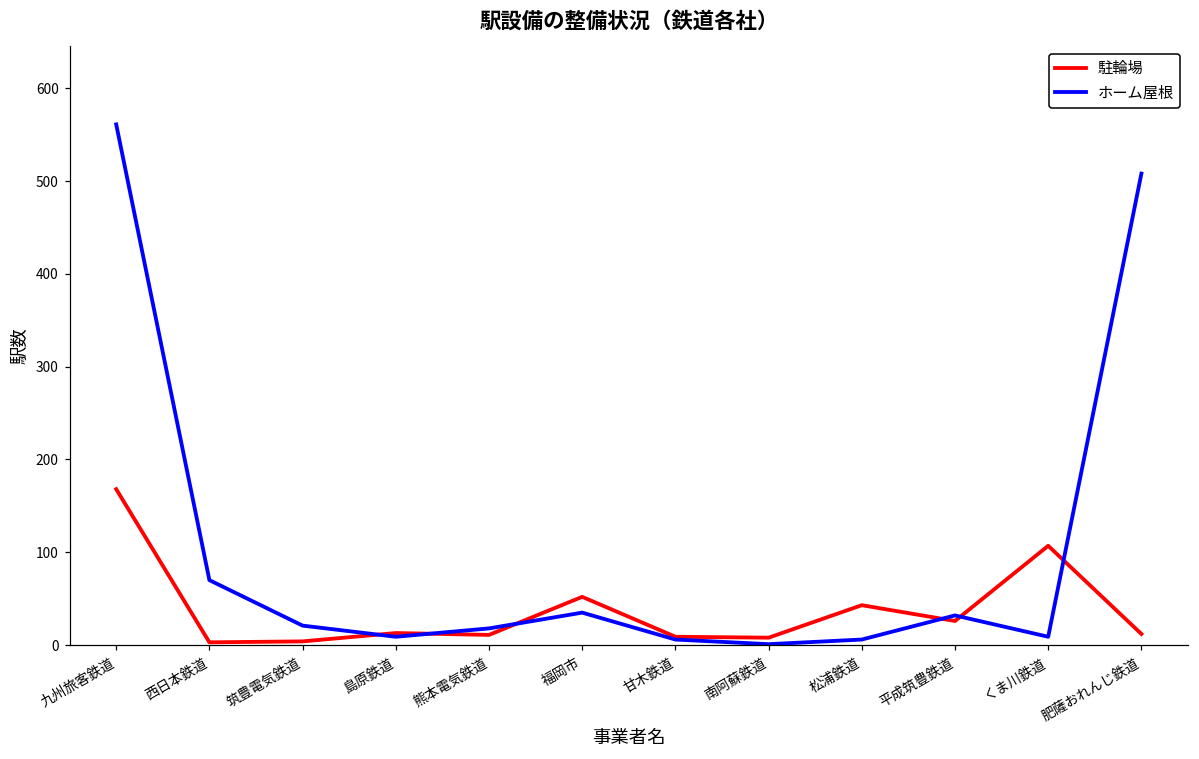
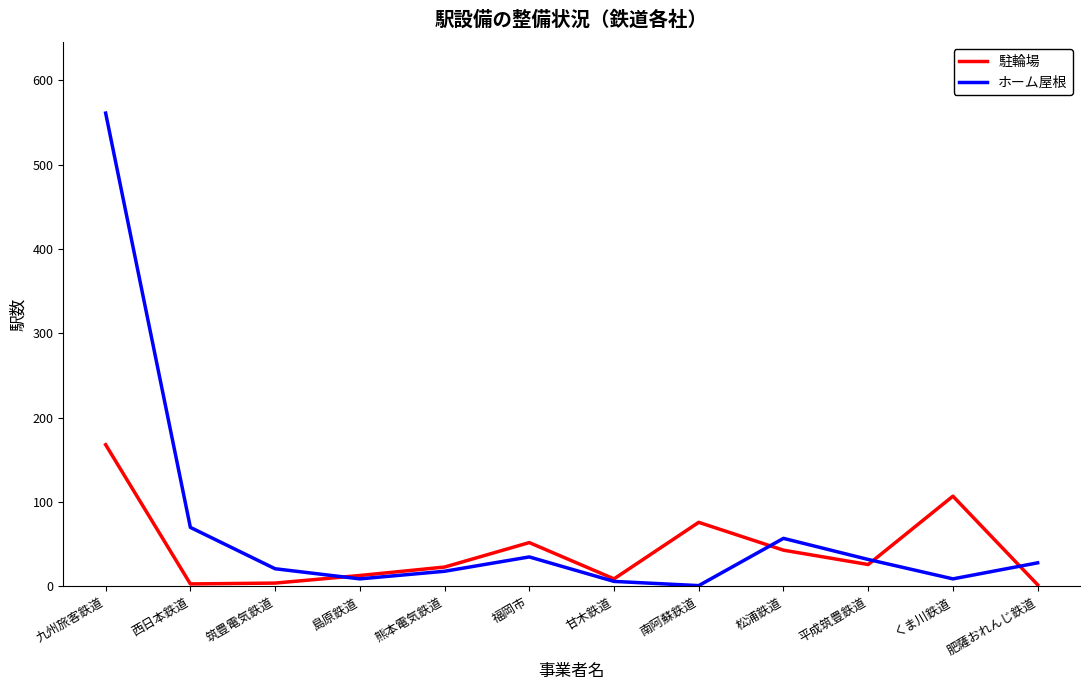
  {
    "駐輪場": {
      "九州旅客鉄道": 170,
      "西日本鉄道": 0,
      "筑豊電気鉄道": 0,
      "島原鉄道": 10,
-     "熊本電気鉄道": 10,
+     "熊本電気鉄道": 20,
      "福岡市": 50,
-     "南阿蘇鉄道": 10,
+     "南阿蘇鉄道": 80,
      "松浦鉄道": 40,
      "平成筑豊鉄道": 30,
      "くま川鉄道": 110,
-     "肥薩おれんじ鉄道": 10
+     "肥薩おれんじ鉄道": 0
    },
    "ホーム屋根": {
      "九州旅客鉄道": 560,
      "西日本鉄道": 70,
      "筑豊電気鉄道": 20,
      "島原鉄道": 10,
      "熊本電気鉄道": 20,
      "福岡市": 40,
      "南阿蘇鉄道": 0,
-     "松浦鉄道": 10,
+     "松浦鉄道": 60,
      "平成筑豊鉄道": 30,
      "くま川鉄道": 10,
-     "肥薩おれんじ鉄道": 510
+     "肥薩おれんじ鉄道": 30
    }
  }
